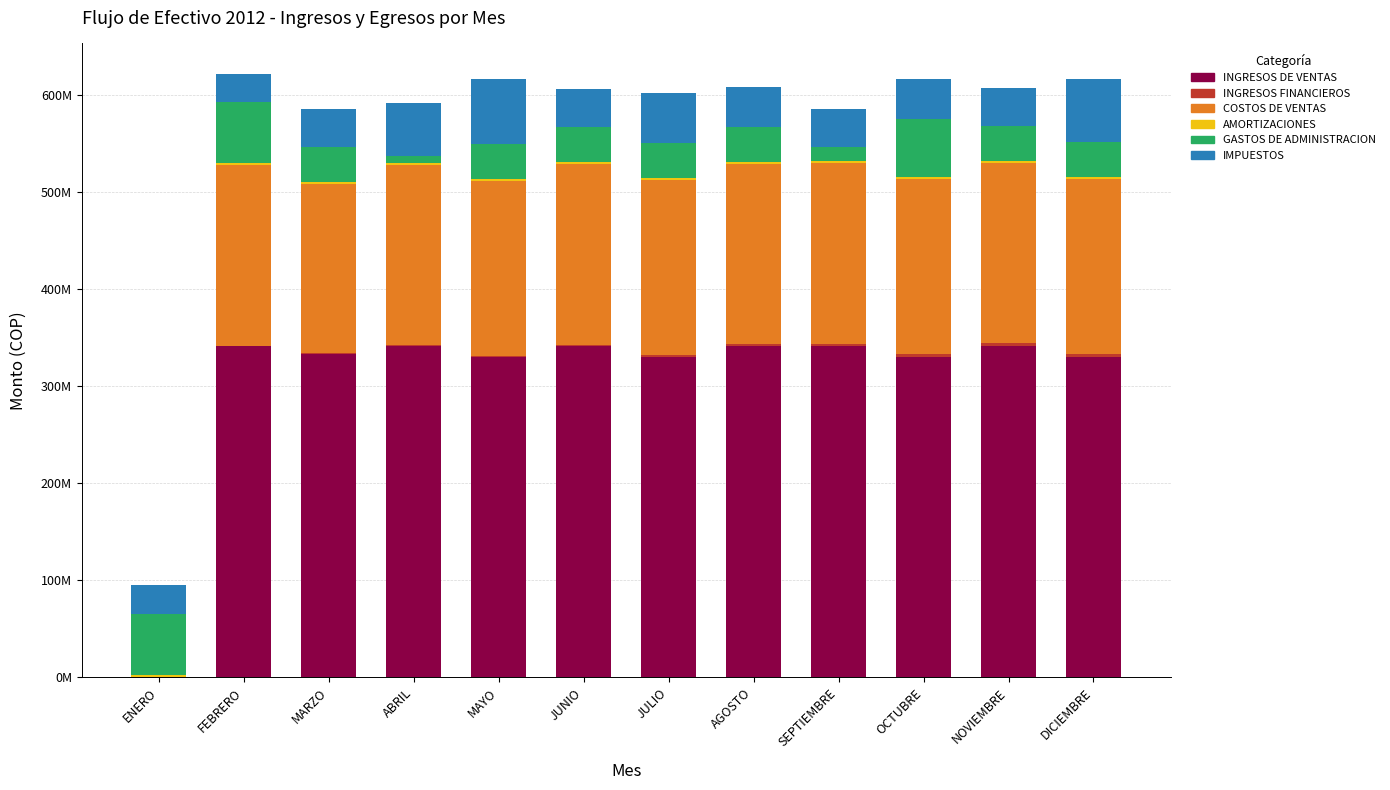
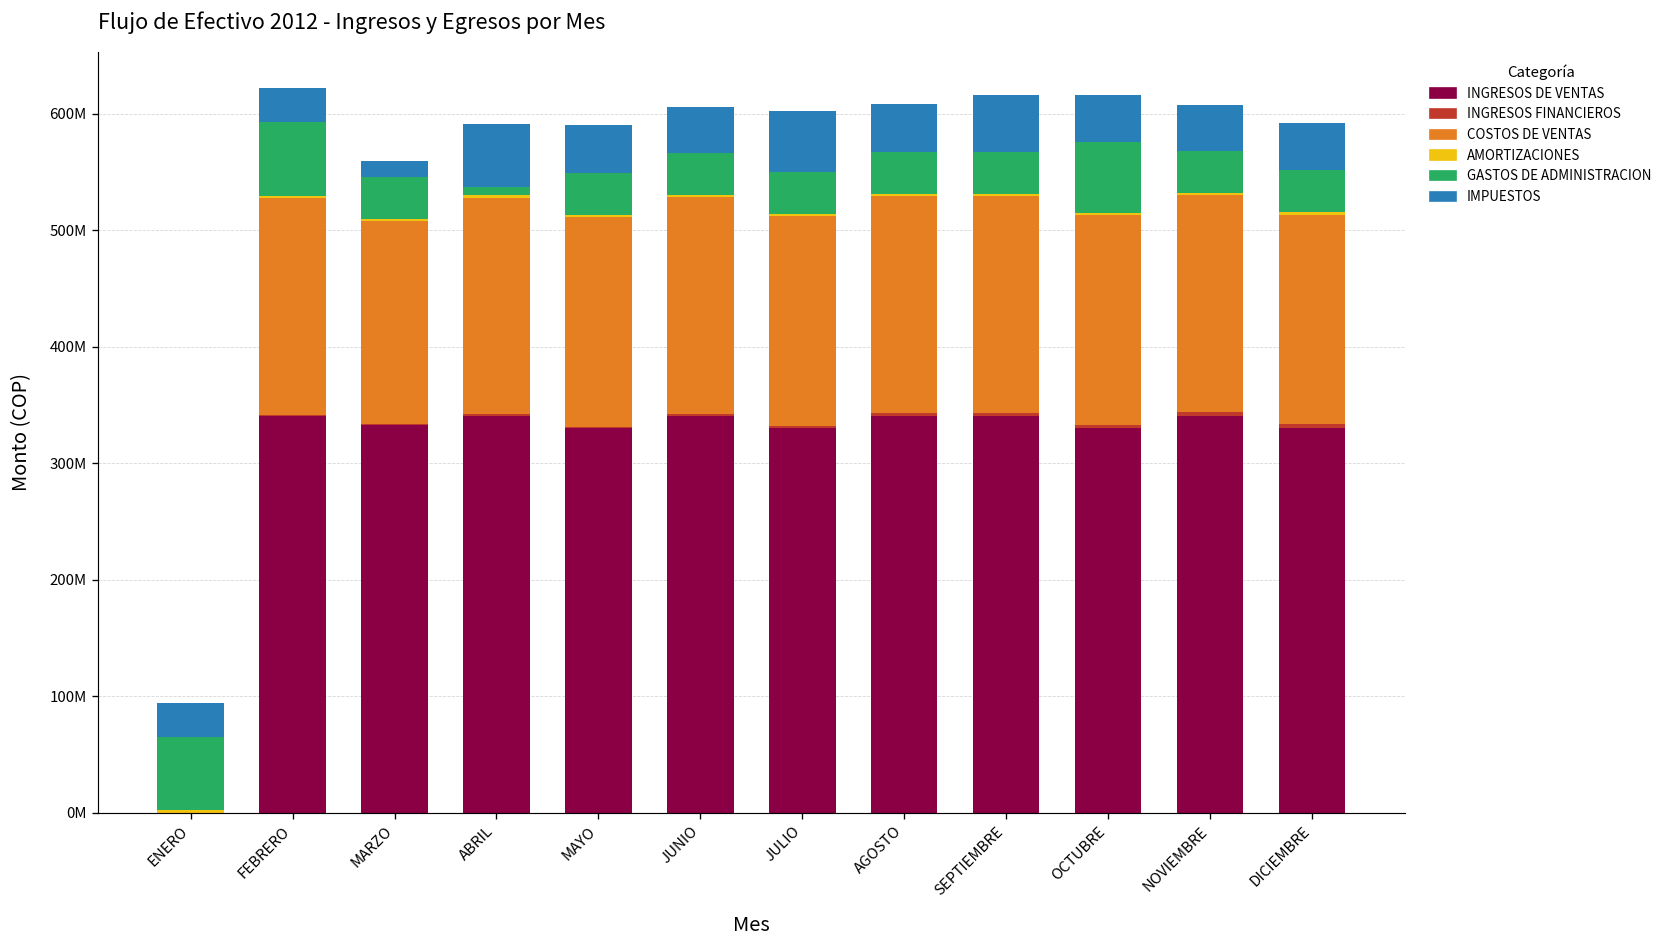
  {
    "INGRESOS DE VENTAS": {
      "ENERO": 0,
      "FEBRERO": 340000000,
      "MARZO": 330000000,
      "ABRIL": 340000000,
      "MAYO": 330000000,
      "JUNIO": 340000000,
      "JULIO": 330000000,
      "AGOSTO": 340000000,
      "SEPTIEMBRE": 340000000,
      "OCTUBRE": 330000000,
      "NOVIEMBRE": 340000000,
      "DICIEMBRE": 330000000
    },
    "INGRESOS FINANCIEROS": {
      "OCTUBRE": 0,
      "NOVIEMBRE": 0,
      "DICIEMBRE": 0
    },
    "COSTOS DE VENTAS": {
      "ENERO": 0,
      "FEBRERO": 190000000,
      "MARZO": 170000000,
      "ABRIL": 190000000,
      "MAYO": 180000000,
      "JUNIO": 190000000,
      "JULIO": 180000000,
      "AGOSTO": 190000000,
      "SEPTIEMBRE": 190000000,
      "OCTUBRE": 180000000,
      "NOVIEMBRE": 190000000,
      "DICIEMBRE": 180000000
    },
    "GASTOS DE ADMINISTRACION": {
      "ENERO": 60000000,
      "FEBRERO": 60000000,
      "MARZO": 40000000,
      "ABRIL": 10000000,
      "MAYO": 40000000,
      "JUNIO": 40000000,
      "JULIO": 40000000,
      "AGOSTO": 40000000,
-     "SEPTIEMBRE": 10000000,
+     "SEPTIEMBRE": 40000000,
      "OCTUBRE": 60000000,
      "NOVIEMBRE": 40000000,
      "DICIEMBRE": 40000000
    },
    "IMPUESTOS": {
      "ENERO": 30000000,
      "FEBRERO": 30000000,
-     "MARZO": 40000000,
+     "MARZO": 10000000,
      "ABRIL": 50000000,
-     "MAYO": 70000000,
+     "MAYO": 40000000,
      "JUNIO": 40000000,
      "JULIO": 50000000,
      "AGOSTO": 40000000,
-     "SEPTIEMBRE": 40000000,
+     "SEPTIEMBRE": 50000000,
      "OCTUBRE": 40000000,
      "NOVIEMBRE": 40000000,
-     "DICIEMBRE": 60000000
+     "DICIEMBRE": 40000000
    }
  }
